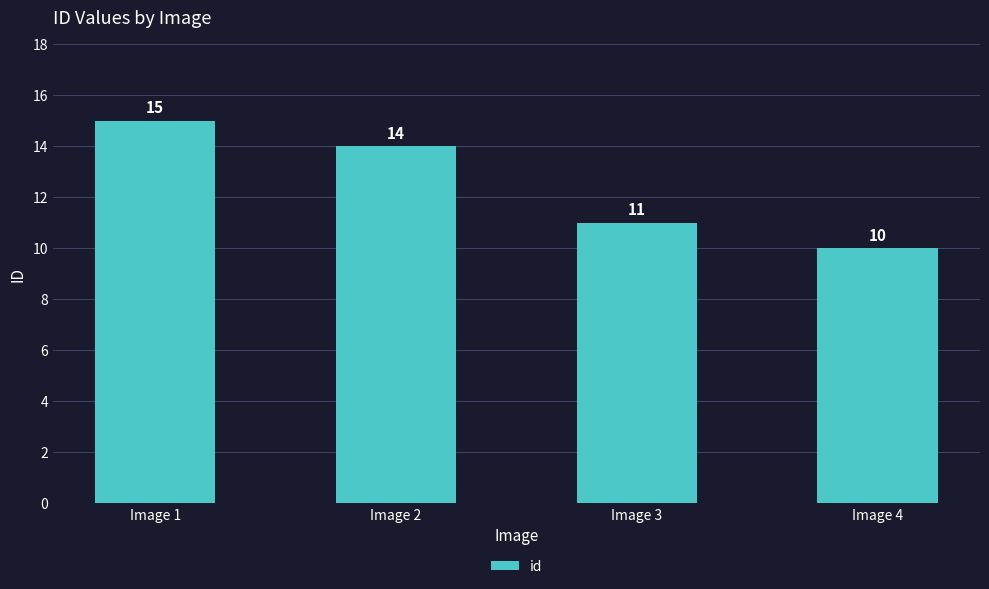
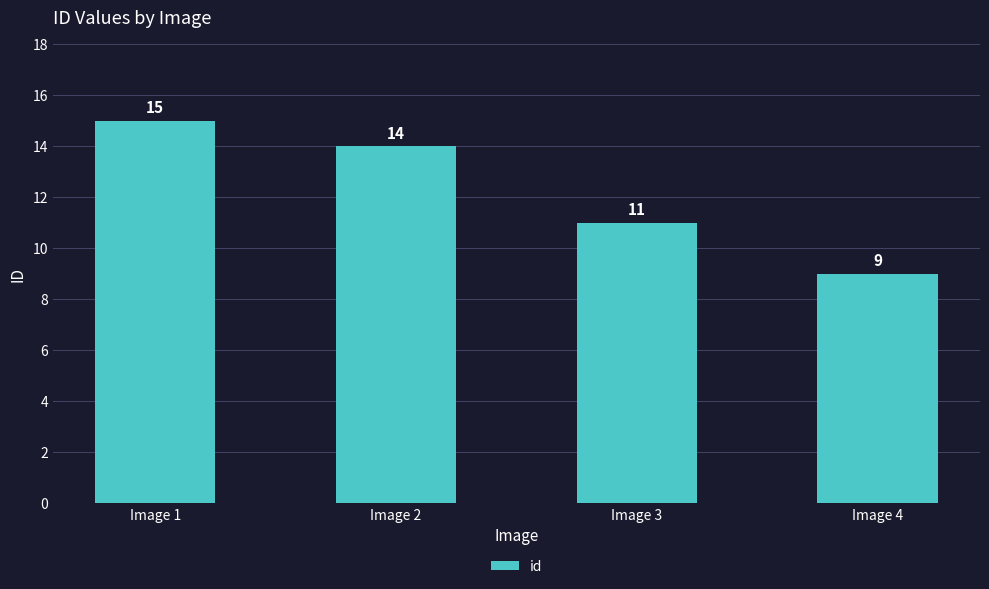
  {
    "Image 1": 15,
    "Image 2": 14,
    "Image 3": 11,
-   "Image 4": 10
+   "Image 4": 9
  }
